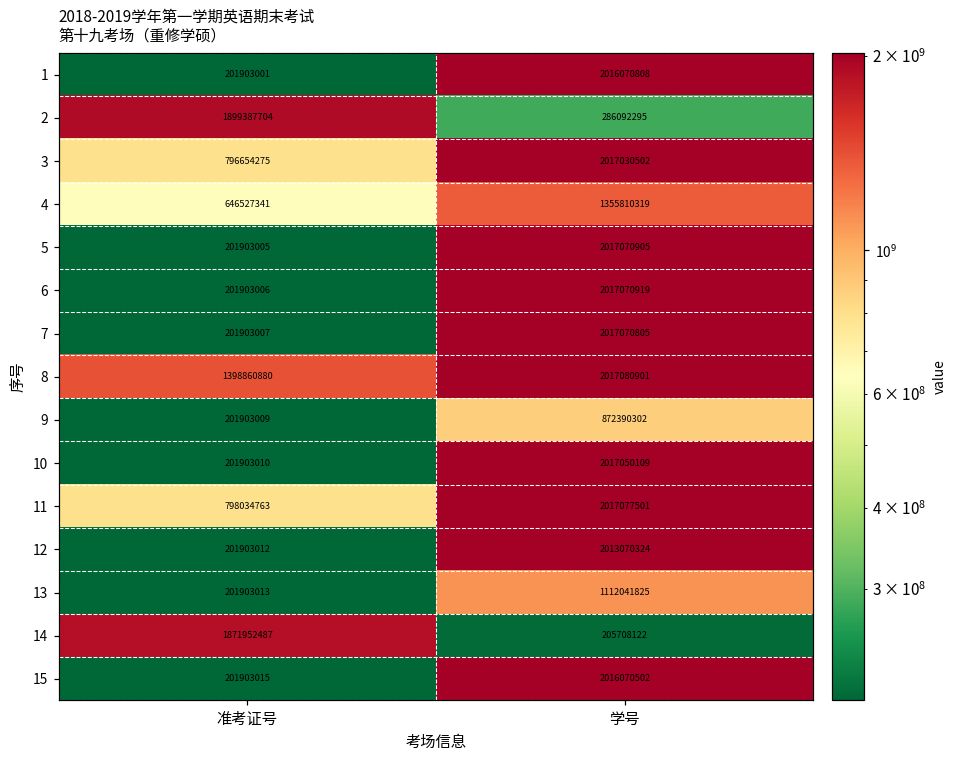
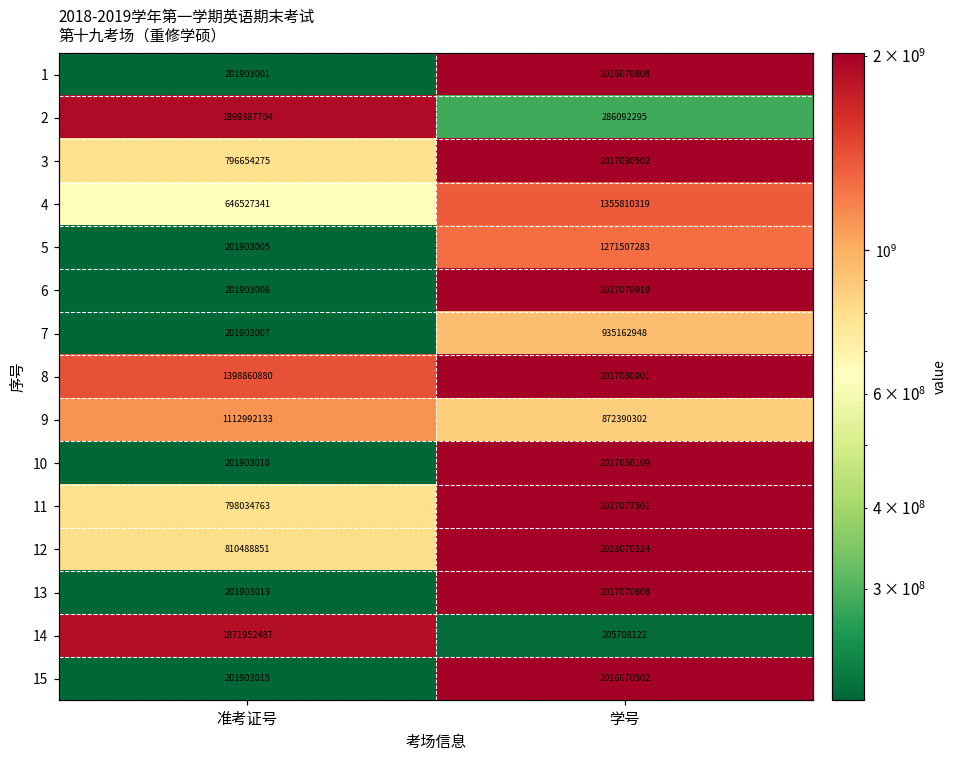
  {
    "5": {
-     "学号": 2017070905
+     "学号": 1271507283
    },
    "7": {
-     "学号": 2017070805
+     "学号": 935162948
    },
    "9": {
-     "准考证号": 201903009
+     "准考证号": 1112992133
    },
    "12": {
-     "准考证号": 201903012
+     "准考证号": 810488851
    },
    "13": {
-     "学号": 1112041825
+     "学号": 2017070808
    }
  }
